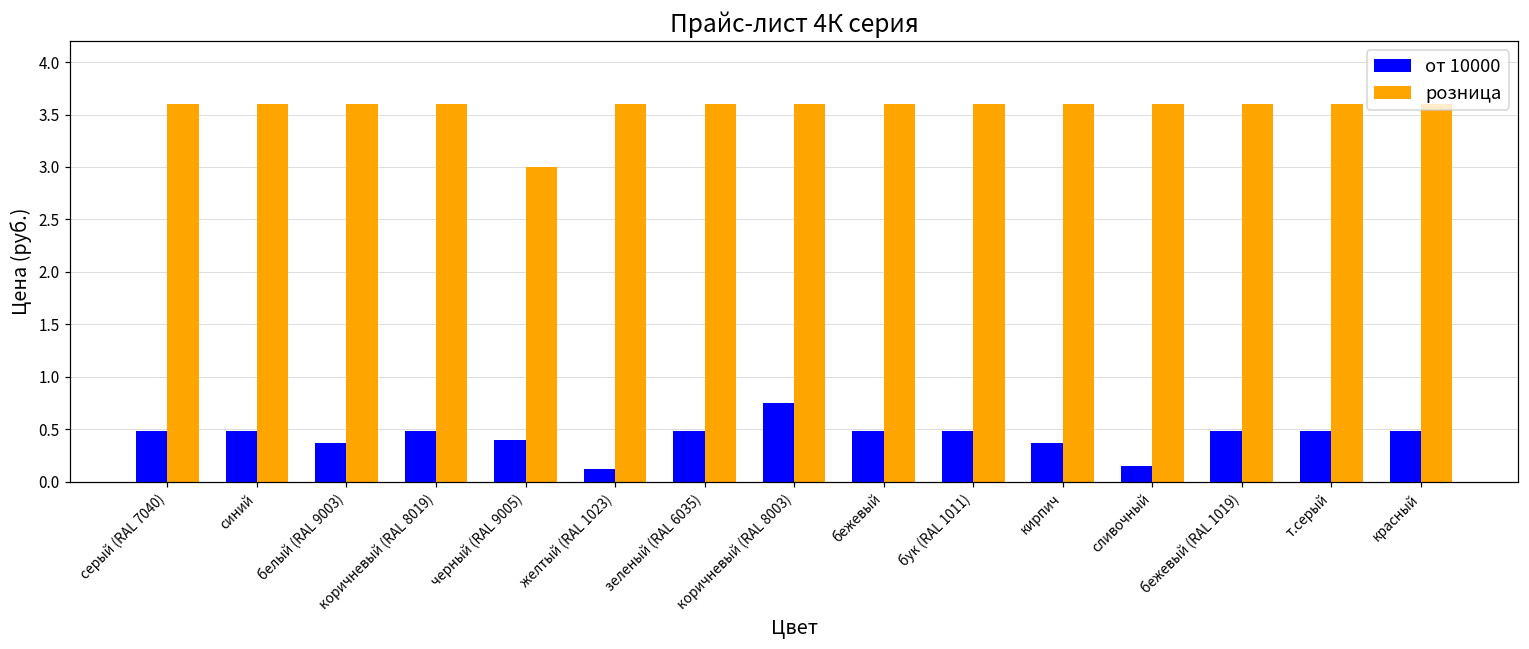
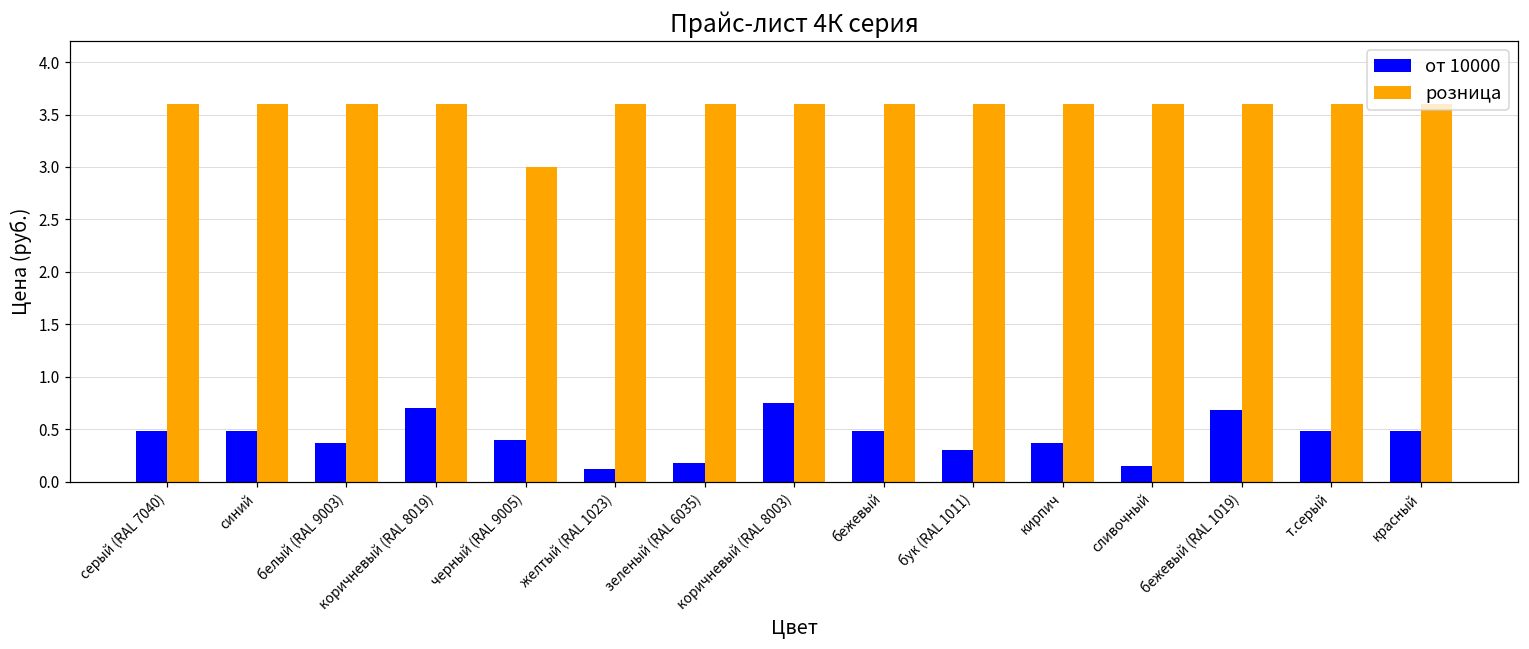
  {
    "от 10000": {
      "серый (RAL 7040)": 0.5,
      "синий": 0.5,
      "белый (RAL 9003)": 0.4,
-     "коричневый (RAL 8019)": 0.5,
+     "коричневый (RAL 8019)": 0.7,
      "черный (RAL 9005)": 0.4,
      "желтый (RAL 1023)": 0.1,
-     "зеленый (RAL 6035)": 0.5,
+     "зеленый (RAL 6035)": 0.2,
      "коричневый (RAL 8003)": 0.8,
      "бежевый": 0.5,
-     "бук (RAL 1011)": 0.5,
+     "бук (RAL 1011)": 0.3,
      "кирпич": 0.4,
      "сливочный": 0.2,
-     "бежевый (RAL 1019)": 0.5,
+     "бежевый (RAL 1019)": 0.7,
      "т.серый": 0.5,
      "красный": 0.5
    },
    "розница": {
      "серый (RAL 7040)": 3.6,
      "синий": 3.6,
      "белый (RAL 9003)": 3.6,
      "коричневый (RAL 8019)": 3.6,
      "черный (RAL 9005)": 3.0,
      "желтый (RAL 1023)": 3.6,
      "зеленый (RAL 6035)": 3.6,
      "коричневый (RAL 8003)": 3.6,
      "бежевый": 3.6,
      "бук (RAL 1011)": 3.6,
      "кирпич": 3.6,
      "сливочный": 3.6,
      "бежевый (RAL 1019)": 3.6,
      "т.серый": 3.6
    }
  }
